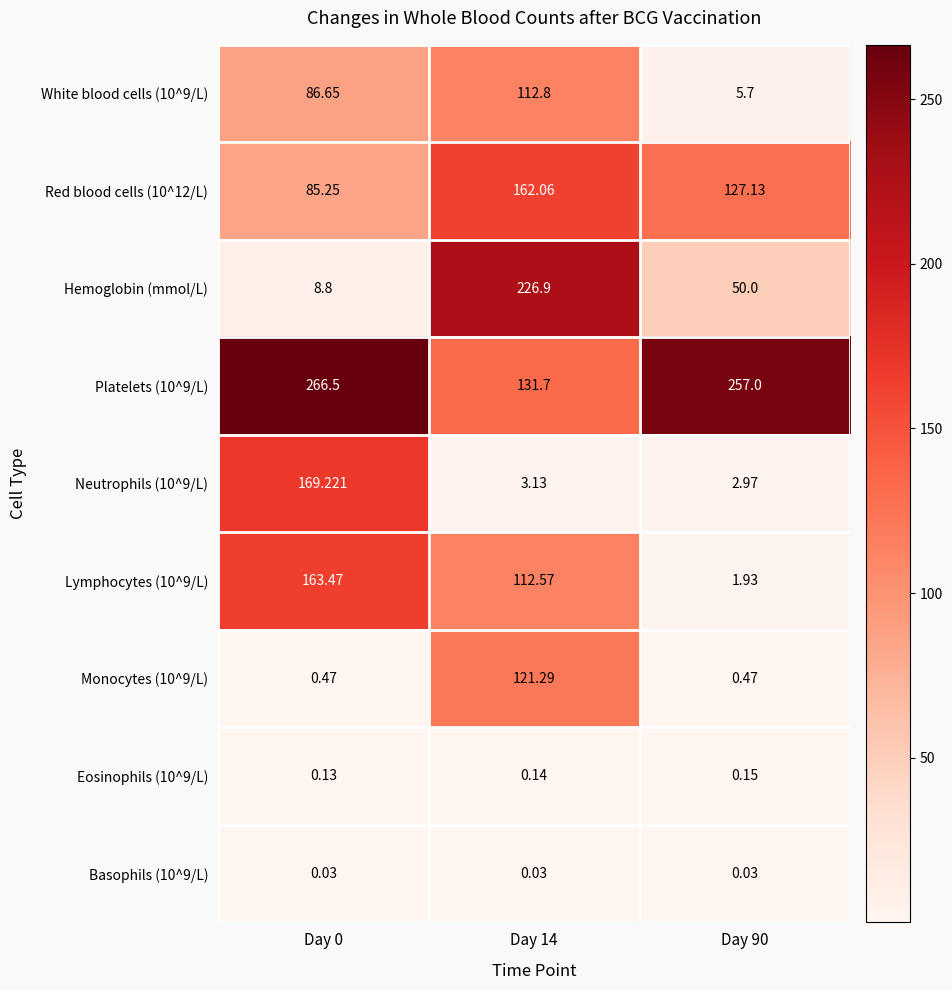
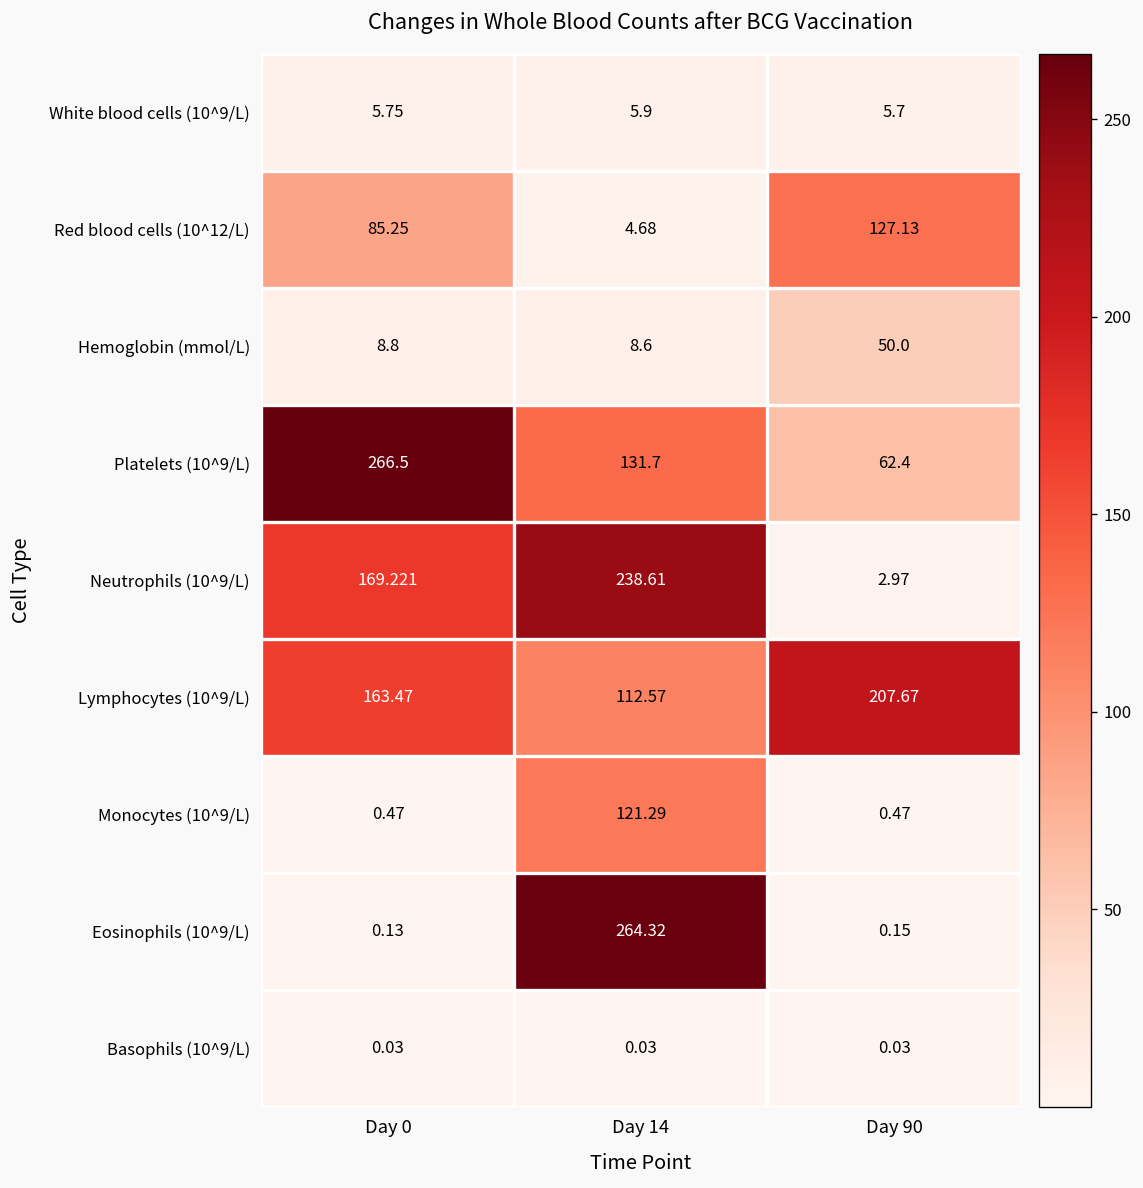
  {
    "White blood cells (10^9/L)": {
-     "Day 0": 86.65,
-     "Day 14": 112.8,
+     "Day 0": 5.75,
+     "Day 14": 5.9,
      "Day 90": 5.7
    },
    "Red blood cells (10^12/L)": {
      "Day 0": 85.25,
-     "Day 14": 162.06,
+     "Day 14": 4.68,
      "Day 90": 127.13
    },
    "Hemoglobin (mmol/L)": {
      "Day 0": 8.8,
-     "Day 14": 226.9,
+     "Day 14": 8.6,
      "Day 90": 50.0
    },
    "Platelets (10^9/L)": {
      "Day 0": 266.5,
      "Day 14": 131.7,
-     "Day 90": 257.0
+     "Day 90": 62.4
    },
    "Neutrophils (10^9/L)": {
      "Day 0": 169.221,
-     "Day 14": 3.13,
+     "Day 14": 238.61,
      "Day 90": 2.97
    },
    "Lymphocytes (10^9/L)": {
      "Day 0": 163.47,
      "Day 14": 112.57,
-     "Day 90": 1.93
+     "Day 90": 207.67
    },
    "Monocytes (10^9/L)": {
      "Day 0": 0.47,
      "Day 14": 121.29,
      "Day 90": 0.47
    },
    "Eosinophils (10^9/L)": {
      "Day 0": 0.13,
-     "Day 14": 0.14,
+     "Day 14": 264.32,
      "Day 90": 0.15
    },
    "Basophils (10^9/L)": {
      "Day 0": 0.03,
      "Day 14": 0.03,
      "Day 90": 0.03
    }
  }
